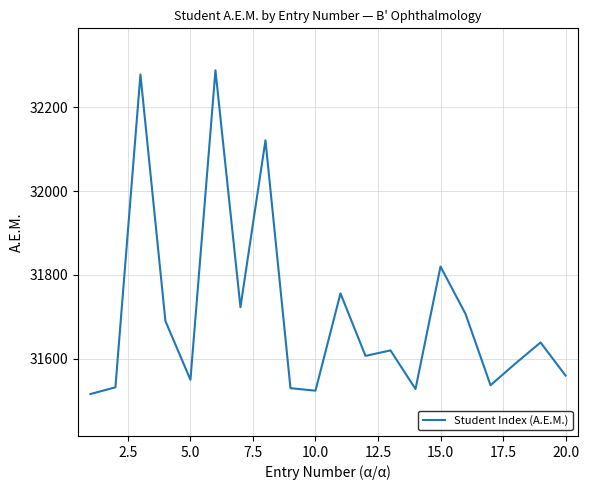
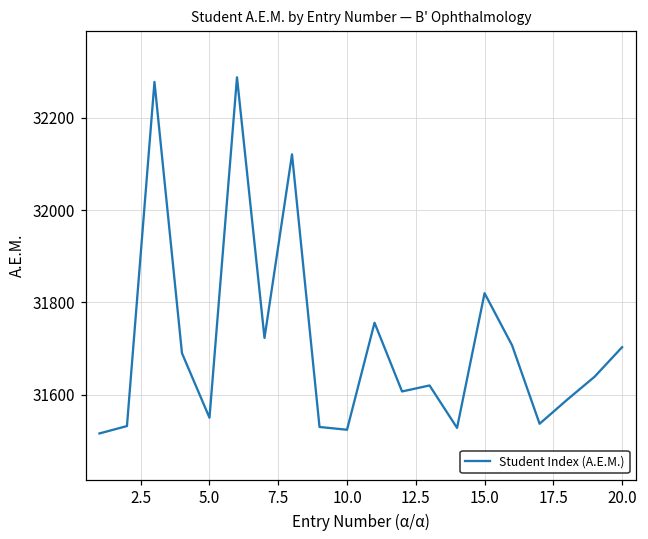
  {
    "5.0": 31550,
    "10.0": 31520,
    "15.0": 31820,
-   "20.0": 31560
+   "20.0": 31700
  }
